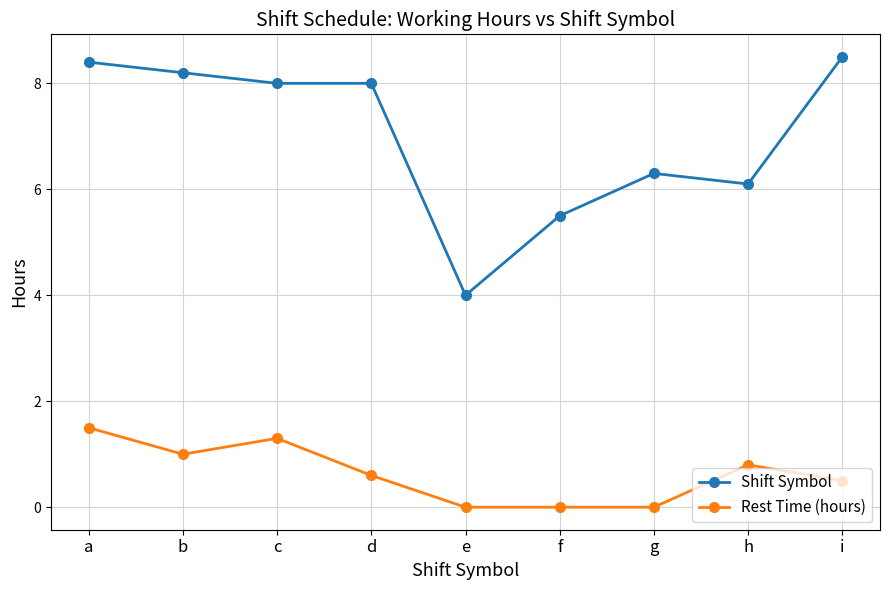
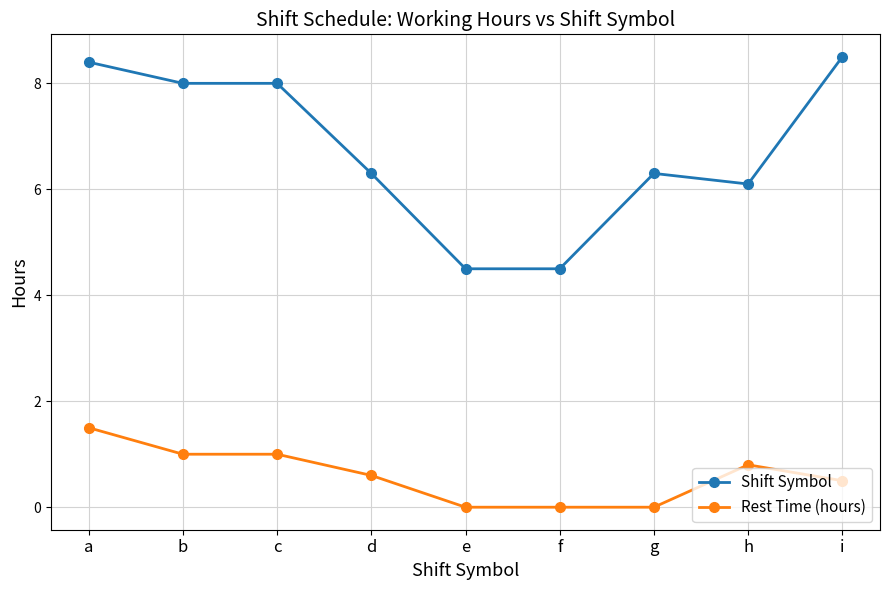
  {
    "Shift Symbol": {
      "a": 8.4,
-     "b": 8.2,
+     "b": 8.0,
      "c": 8.0,
-     "d": 8.0,
-     "e": 4.0,
-     "f": 5.5,
+     "d": 6.3,
+     "e": 4.5,
+     "f": 4.5,
      "g": 6.3,
      "h": 6.1,
      "i": 8.5
    },
    "Rest Time (hours)": {
      "a": 1.5,
      "b": 1.0,
-     "c": 1.3,
+     "c": 1.0,
      "d": 0.6,
      "e": 0.0,
      "f": 0.0,
      "g": 0.0,
      "h": 0.8
    }
  }
